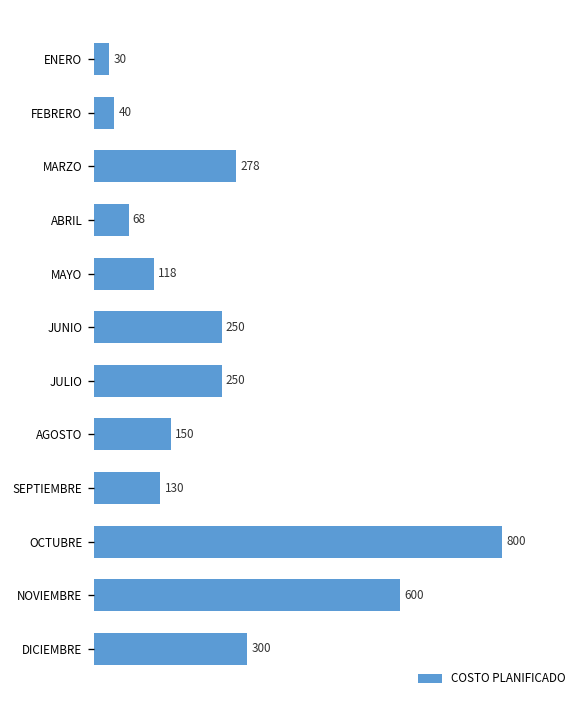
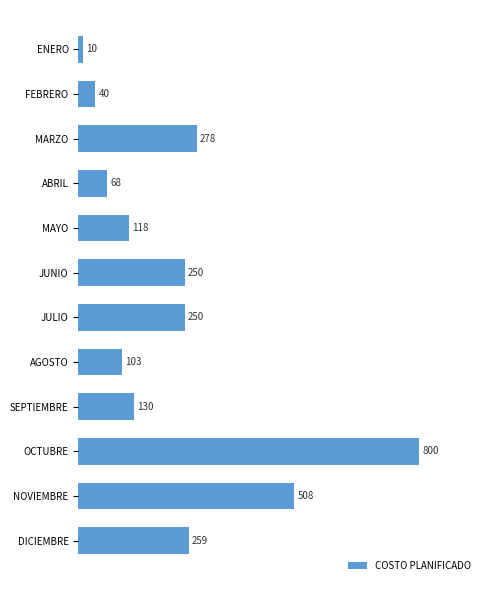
  {
-   "ENERO": 30,
+   "ENERO": 10,
    "FEBRERO": 40,
    "MARZO": 278,
    "ABRIL": 68,
    "MAYO": 118,
    "JUNIO": 250,
    "JULIO": 250,
-   "AGOSTO": 150,
+   "AGOSTO": 103,
    "SEPTIEMBRE": 130,
    "OCTUBRE": 800,
-   "NOVIEMBRE": 600,
-   "DICIEMBRE": 300
+   "NOVIEMBRE": 508,
+   "DICIEMBRE": 259
  }
